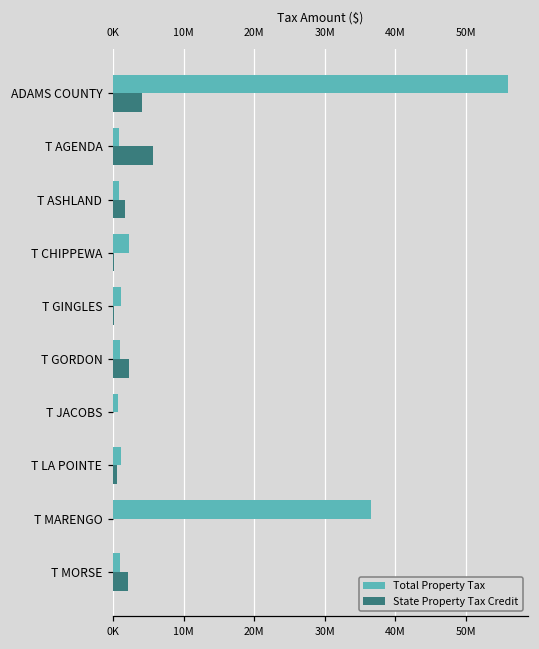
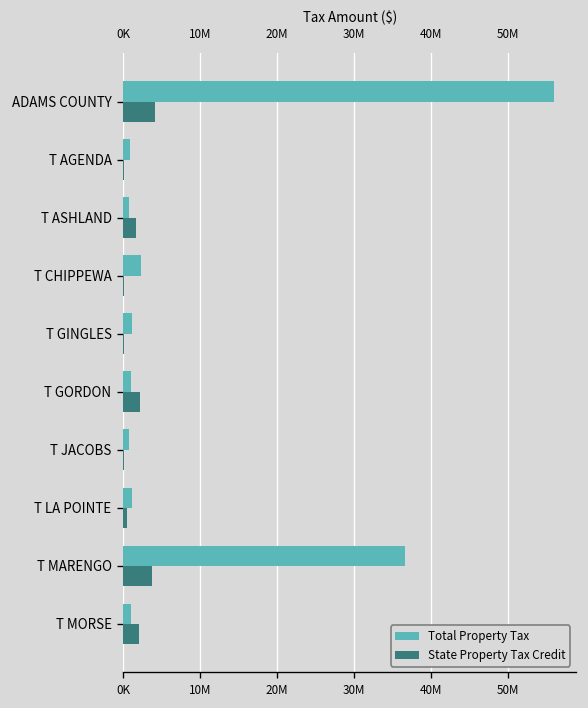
  {
    "Total Property Tax": {
      "ADAMS COUNTY": 56000000,
      "T AGENDA": 1000000,
      "T ASHLAND": 1000000,
      "T CHIPPEWA": 2000000,
      "T GINGLES": 1000000,
      "T GORDON": 1000000,
      "T JACOBS": 1000000,
      "T LA POINTE": 1000000,
      "T MARENGO": 37000000,
      "T MORSE": 1000000
    },
    "State Property Tax Credit": {
      "ADAMS COUNTY": 4000000,
-     "T AGENDA": 6000000,
+     "T AGENDA": 0,
      "T ASHLAND": 2000000,
      "T GORDON": 2000000,
      "T LA POINTE": 1000000,
-     "T MARENGO": 0,
+     "T MARENGO": 4000000,
      "T MORSE": 2000000
    }
  }
